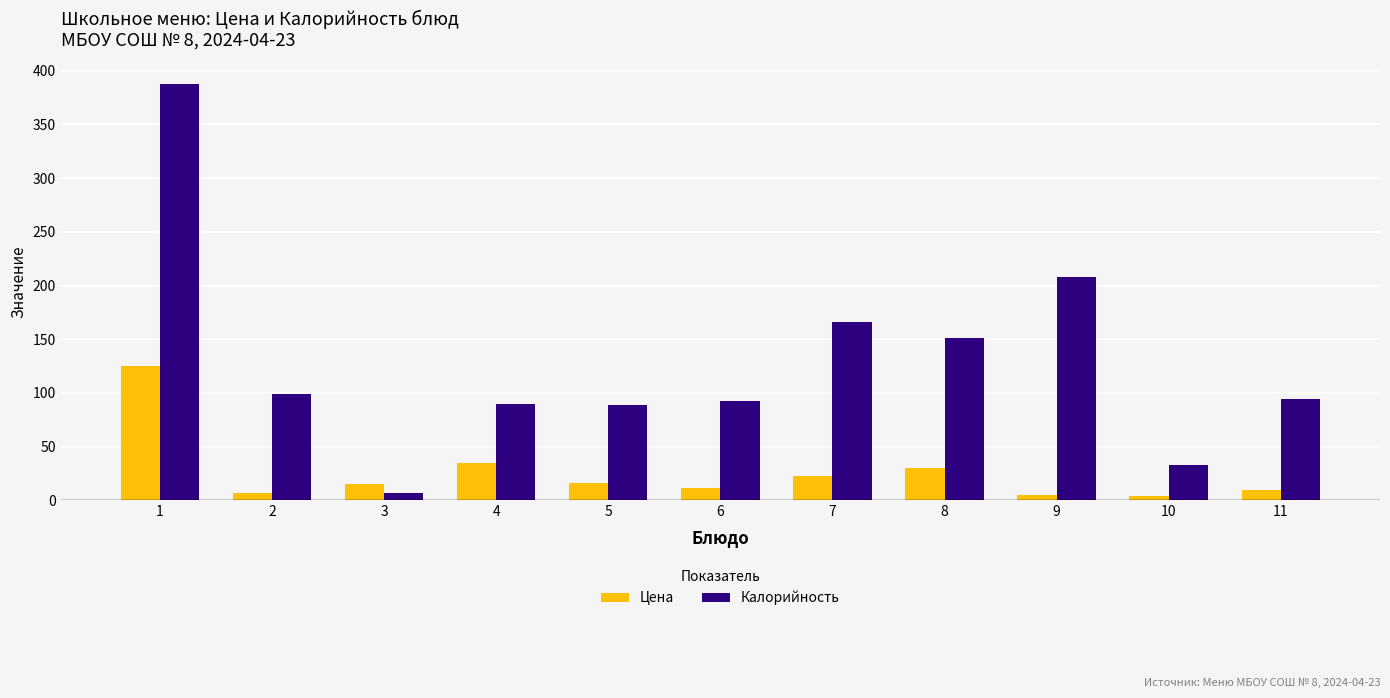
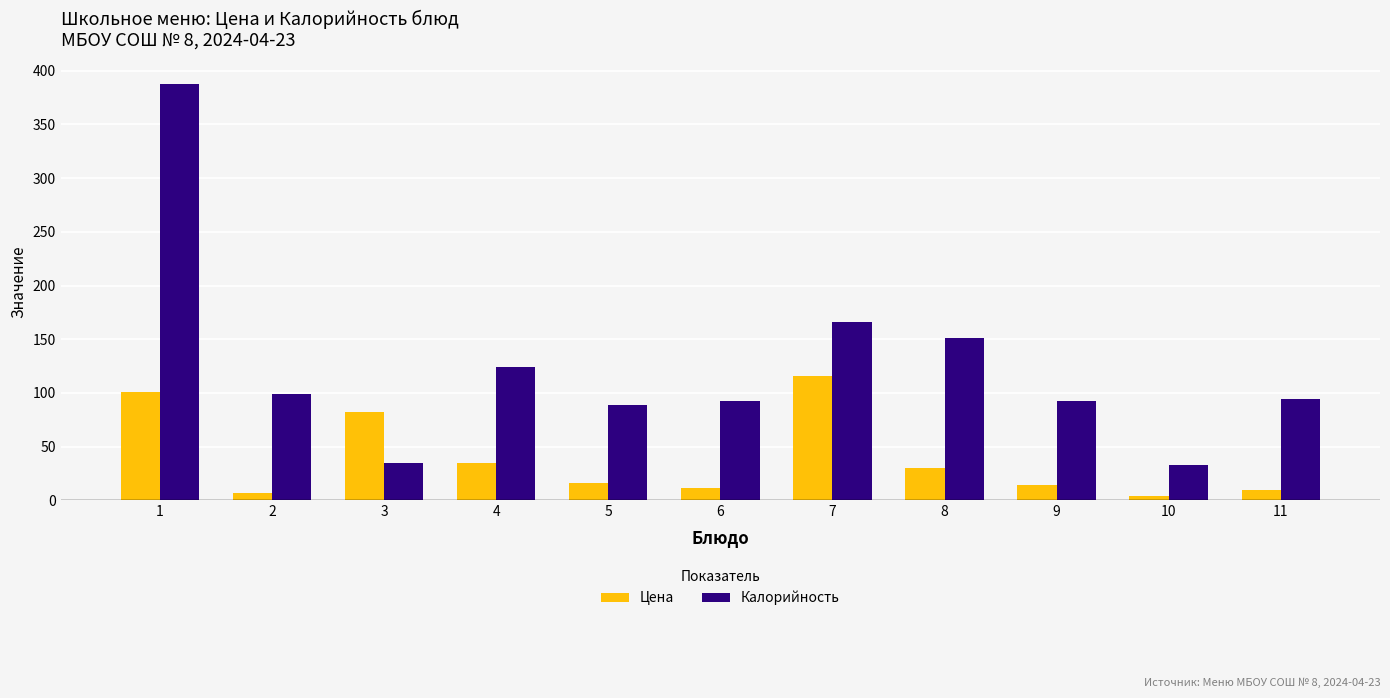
  {
    "Цена": {
-     "1": 125,
+     "1": 101,
      "2": 7,
-     "3": 16,
+     "3": 82,
      "4": 35,
      "5": 17,
      "6": 12,
-     "7": 23,
+     "7": 115,
      "8": 31,
-     "9": 5,
+     "9": 14,
      "10": 4,
      "11": 9
    },
    "Калорийность": {
      "1": 388,
      "2": 99,
-     "3": 7,
-     "4": 90,
+     "3": 35,
+     "4": 124,
      "5": 89,
      "6": 93,
      "7": 166,
      "8": 151,
-     "9": 208,
+     "9": 93,
      "10": 33,
      "11": 94
    }
  }
